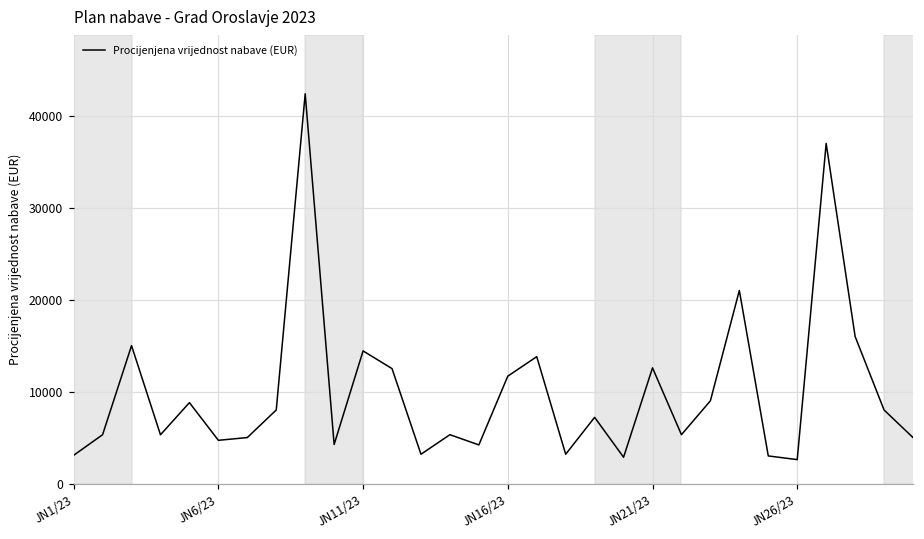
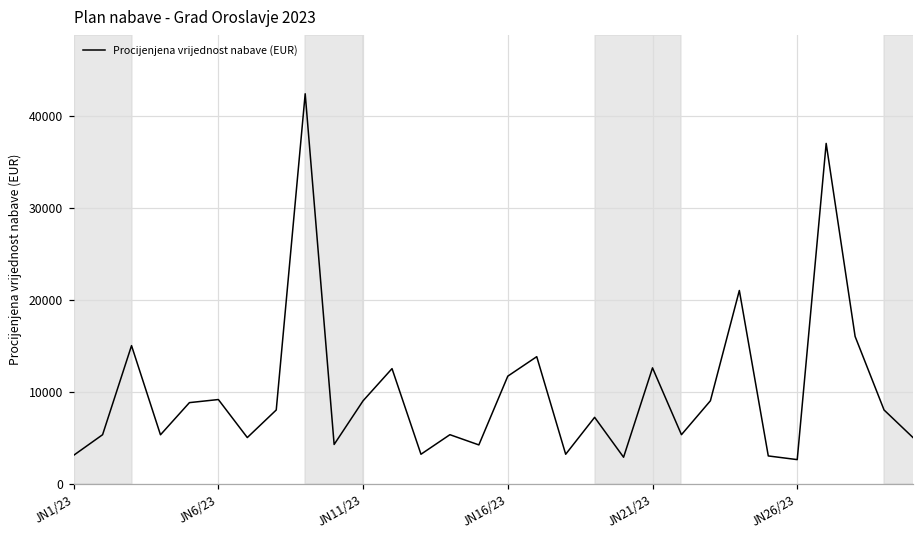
  {
    "JN1/23": 3000,
-   "JN6/23": 5000,
-   "JN11/23": 14000,
+   "JN6/23": 9000,
+   "JN11/23": 9000,
    "JN16/23": 12000,
    "JN21/23": 13000,
    "JN26/23": 3000
  }
